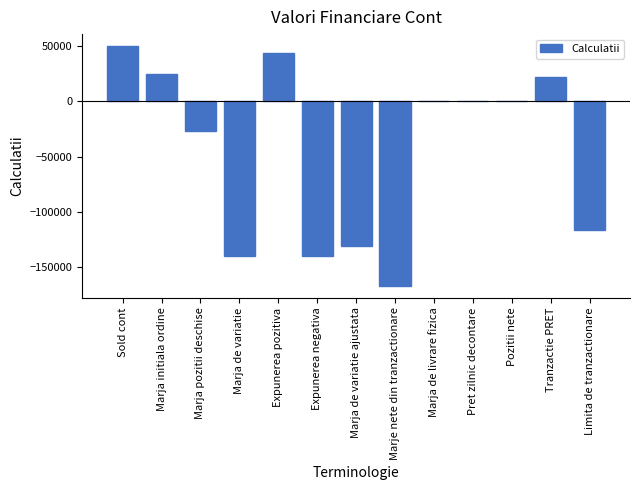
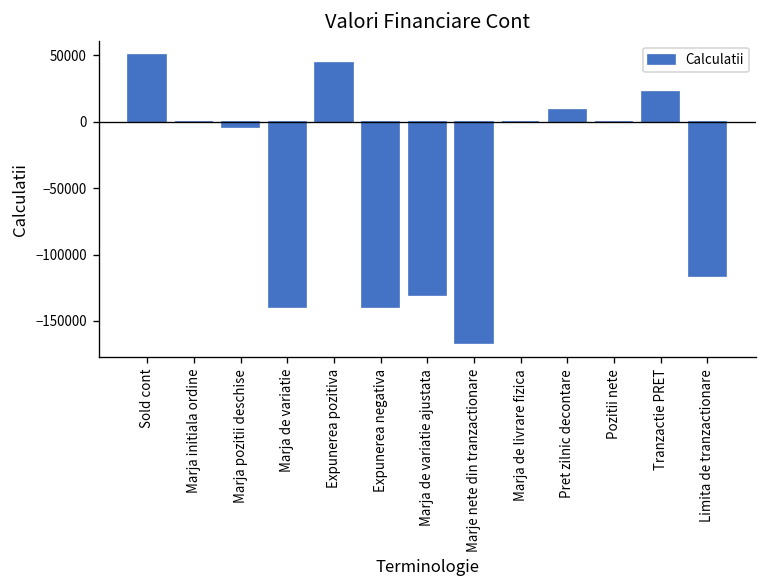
  {
    "Sold cont": 50000,
-   "Marja initiala ordine": 25000,
-   "Marja pozitii deschise": -27000,
+   "Marja initiala ordine": 0,
+   "Marja pozitii deschise": -4000,
    "Marja de variatie": -140000,
    "Expunerea pozitiva": 44000,
    "Expunerea negativa": -140000,
    "Marja de variatie ajustata": -130000,
    "Marje nete din tranzactionare": -167000,
    "Marja de livrare fizica": 0,
-   "Pret zilnic decontare": 0,
+   "Pret zilnic decontare": 9000,
    "Tranzactie PRET": 22000,
    "Limita de tranzactionare": -117000
  }
